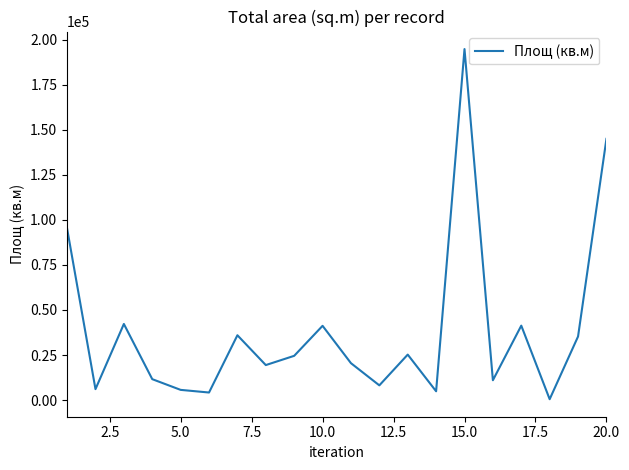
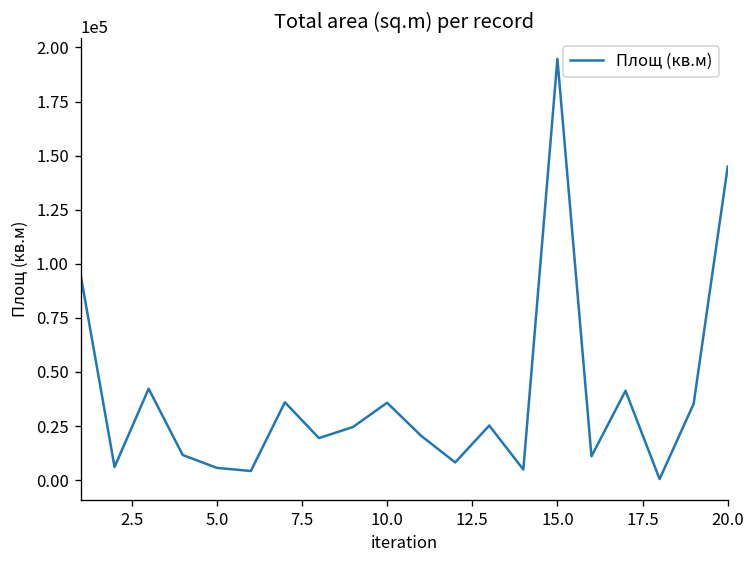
  {
    "5.0": 6000,
-   "10.0": 41000,
+   "10.0": 36000,
    "15.0": 195000,
    "20.0": 145000
  }
